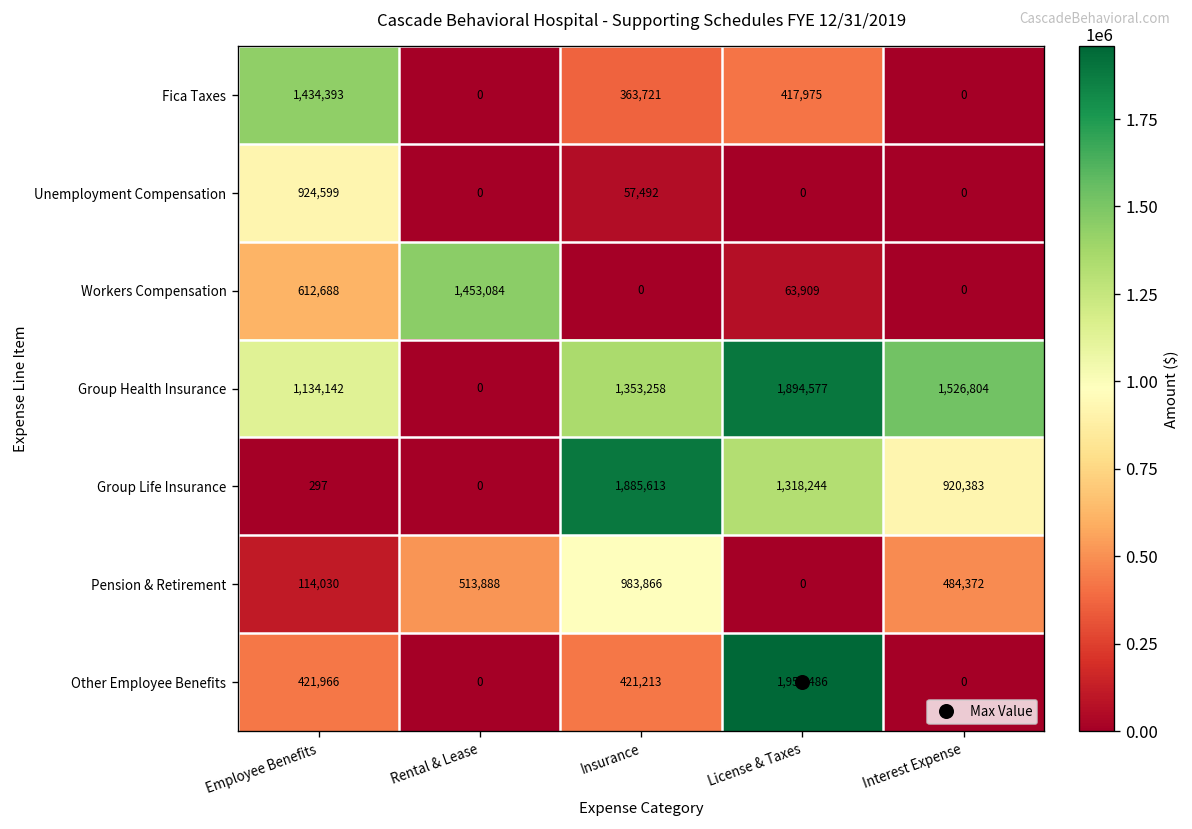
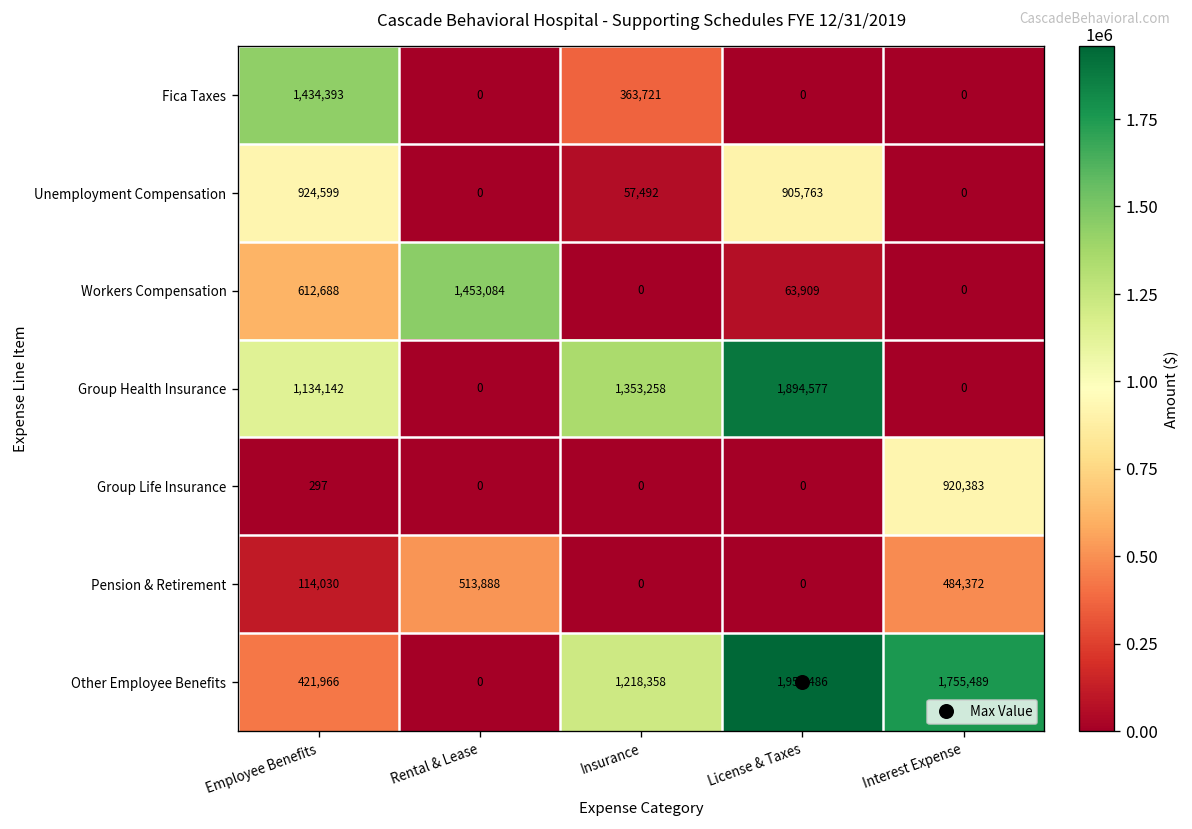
  {
    "Fica Taxes": {
      "Employee Benefits": "1,434,393",
      "Rental & Lease": "0",
      "Insurance": "363,721",
-     "License & Taxes": "417,975",
+     "License & Taxes": "0",
      "Interest Expense": "0"
    },
    "Unemployment Compensation": {
      "Employee Benefits": "924,599",
      "Rental & Lease": "0",
      "Insurance": "57,492",
-     "License & Taxes": "0",
+     "License & Taxes": "905,763",
      "Interest Expense": "0"
    },
    "Workers Compensation": {
      "Employee Benefits": "612,688",
      "Rental & Lease": "1,453,084",
      "Insurance": "0",
      "License & Taxes": "63,909",
      "Interest Expense": "0"
    },
    "Group Health Insurance": {
      "Employee Benefits": "1,134,142",
      "Rental & Lease": "0",
      "Insurance": "1,353,258",
      "License & Taxes": "1,894,577",
-     "Interest Expense": "1,526,804"
+     "Interest Expense": "0"
    },
    "Group Life Insurance": {
      "Employee Benefits": "297",
      "Rental & Lease": "0",
-     "Insurance": "1,885,613",
-     "License & Taxes": "1,318,244",
+     "Insurance": "0",
+     "License & Taxes": "0",
      "Interest Expense": "920,383"
    },
    "Pension & Retirement": {
      "Employee Benefits": "114,030",
      "Rental & Lease": "513,888",
-     "Insurance": "983,866",
+     "Insurance": "0",
      "License & Taxes": "0",
      "Interest Expense": "484,372"
    },
    "Other Employee Benefits": {
      "Employee Benefits": "421,966",
      "Rental & Lease": "0",
-     "Insurance": "421,213",
-     "Interest Expense": "0"
+     "Insurance": "1,218,358",
+     "Interest Expense": "1,755,489"
    }
  }
